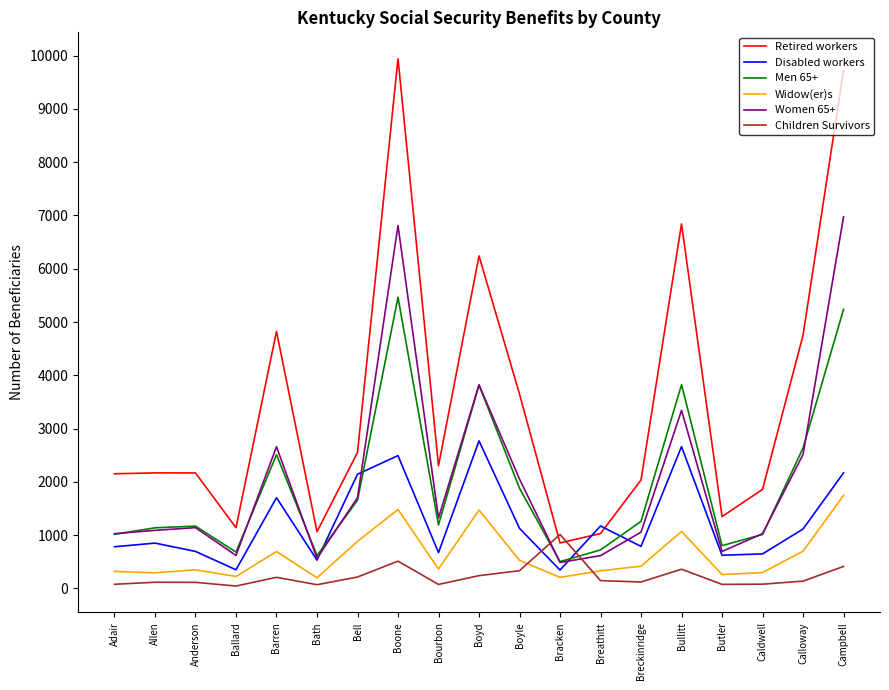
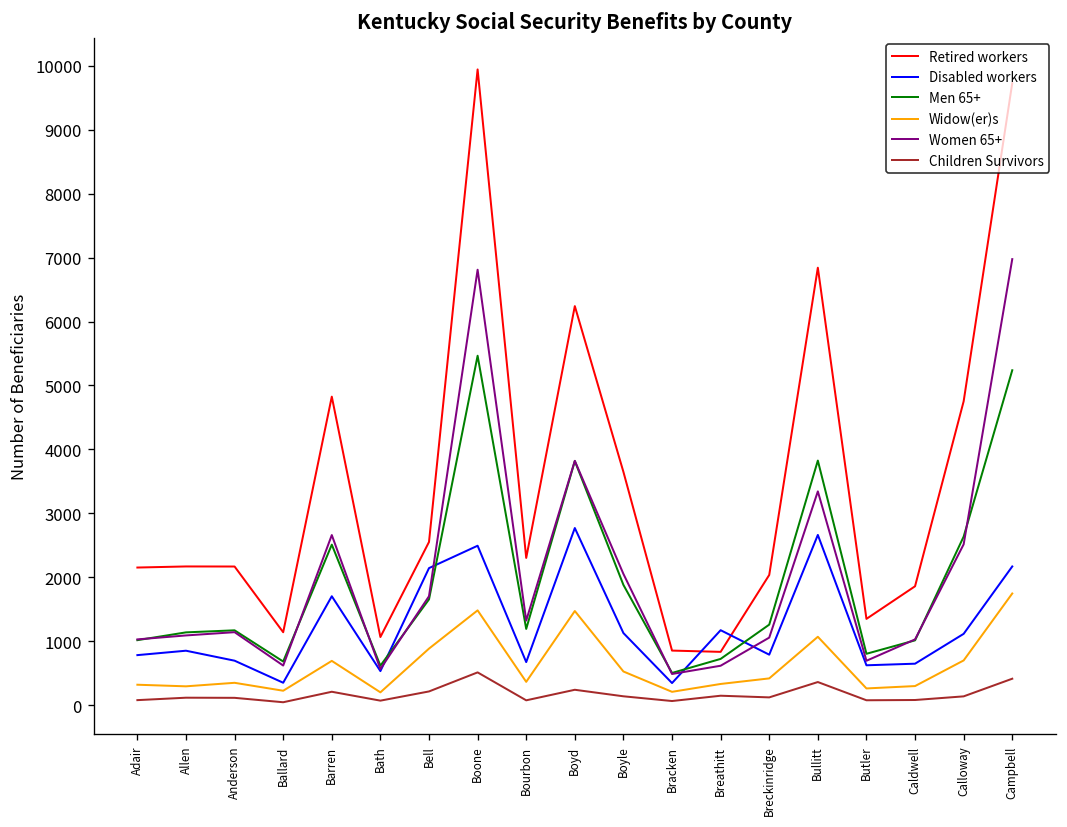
  {
    "Retired workers": {
      "Adair": 2200,
      "Allen": 2200,
      "Anderson": 2200,
      "Ballard": 1100,
      "Barren": 4800,
      "Bath": 1100,
      "Bell": 2600,
      "Boone": 9900,
      "Bourbon": 2300,
      "Boyd": 6200,
      "Boyle": 3600,
      "Bracken": 900,
-     "Breathitt": 1000,
+     "Breathitt": 800,
      "Breckinridge": 2000,
      "Bullitt": 6800,
      "Butler": 1300,
      "Caldwell": 1900,
      "Calloway": 4800
    },
    "Disabled workers": {
      "Adair": 800,
      "Allen": 900,
      "Anderson": 700,
      "Ballard": 400,
      "Barren": 1700,
      "Bell": 2100,
      "Boone": 2500,
      "Bourbon": 700,
      "Boyd": 2800,
      "Boyle": 1100,
      "Bracken": 300,
      "Breathitt": 1200,
      "Breckinridge": 800,
      "Bullitt": 2700,
      "Butler": 600,
      "Caldwell": 600,
      "Calloway": 1100,
      "Campbell": 2200
    },
    "Men 65+": {
      "Allen": 1100,
      "Ballard": 700,
      "Barren": 2500,
      "Bath": 600,
      "Bell": 1700,
      "Boone": 5500,
      "Bourbon": 1200,
      "Boyle": 1900,
      "Breathitt": 700,
      "Breckinridge": 1300,
      "Bullitt": 3800,
      "Butler": 800,
      "Calloway": 2600,
      "Campbell": 5200
    },
    "Widow(er)s": {
      "Adair": 300,
      "Allen": 300,
      "Anderson": 300,
      "Ballard": 200,
      "Barren": 700,
      "Bath": 200,
      "Bell": 900,
      "Boone": 1500,
      "Bourbon": 400,
      "Boyd": 1500,
      "Boyle": 500,
      "Bracken": 200,
      "Breathitt": 300,
      "Breckinridge": 400,
      "Bullitt": 1100,
      "Butler": 300,
      "Caldwell": 300,
      "Calloway": 700,
      "Campbell": 1700
    },
    "Women 65+": {
      "Allen": 1100,
      "Ballard": 600,
      "Barren": 2700,
      "Bell": 1700,
      "Boone": 6800,
      "Bourbon": 1300,
      "Boyle": 2100,
      "Breathitt": 600,
      "Breckinridge": 1100,
      "Bullitt": 3300,
      "Butler": 700,
      "Calloway": 2500,
      "Campbell": 7000
    },
    "Children Survivors": {
      "Adair": 100,
      "Allen": 100,
      "Anderson": 100,
      "Ballard": 0,
      "Barren": 200,
      "Bath": 100,
      "Bell": 200,
      "Boone": 500,
      "Bourbon": 100,
      "Boyd": 200,
-     "Boyle": 300,
-     "Bracken": 1000,
+     "Boyle": 100,
+     "Bracken": 100,
      "Breathitt": 100,
      "Breckinridge": 100,
      "Bullitt": 400,
      "Butler": 100,
      "Caldwell": 100,
      "Calloway": 100,
      "Campbell": 400
    }
  }
